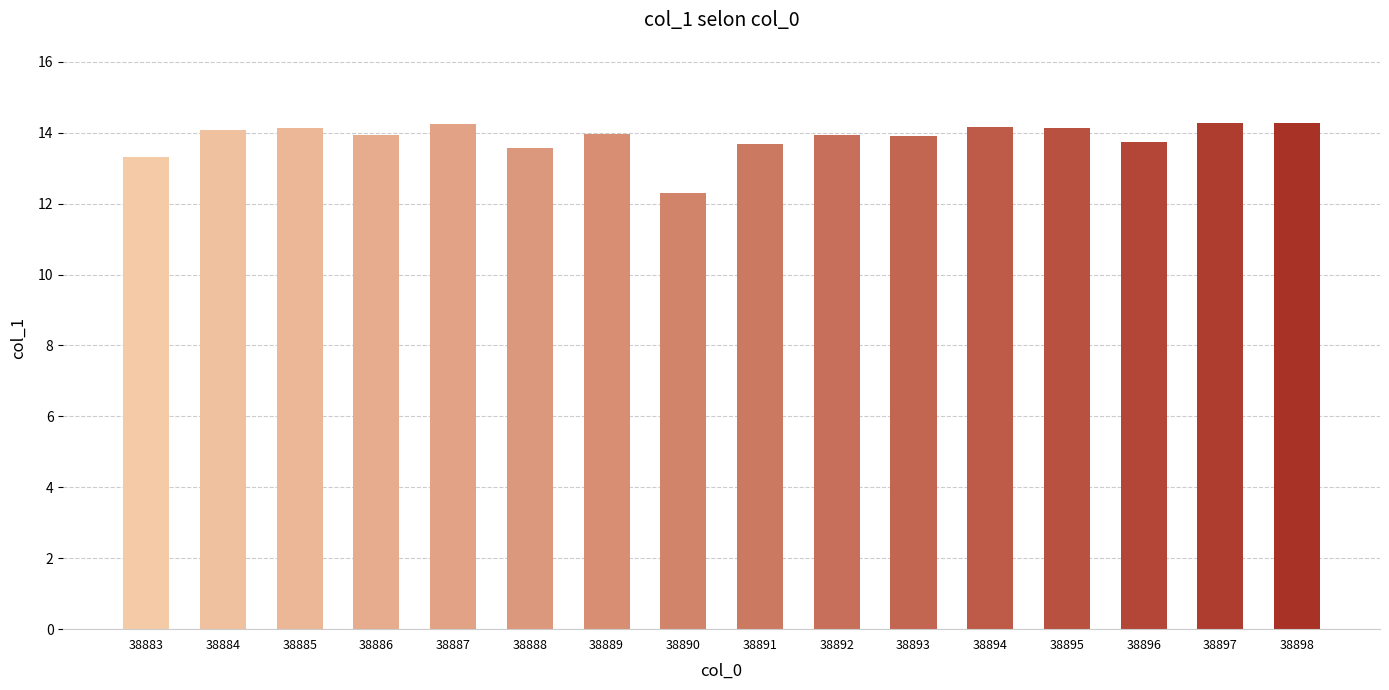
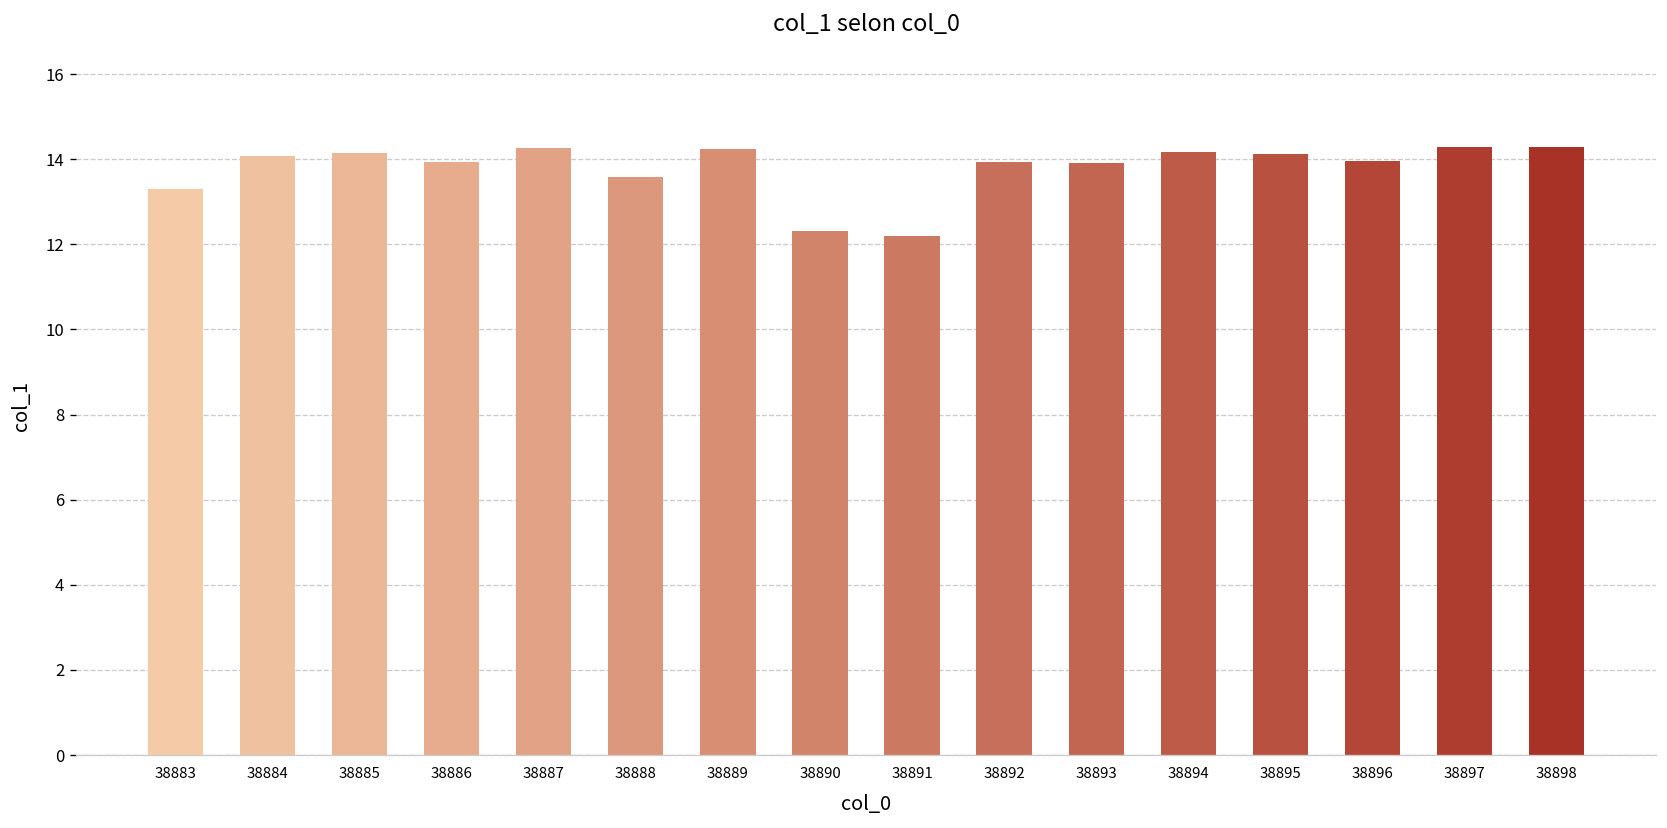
  {
    "38883": 13.3,
    "38884": 14.1,
    "38885": 14.1,
    "38886": 13.9,
    "38887": 14.3,
    "38888": 13.6,
-   "38889": 14.0,
+   "38889": 14.2,
    "38890": 12.3,
-   "38891": 13.7,
+   "38891": 12.2,
    "38892": 13.9,
    "38893": 13.9,
    "38894": 14.2,
    "38895": 14.1,
-   "38896": 13.7,
+   "38896": 14.0,
    "38897": 14.3,
    "38898": 14.3
  }
